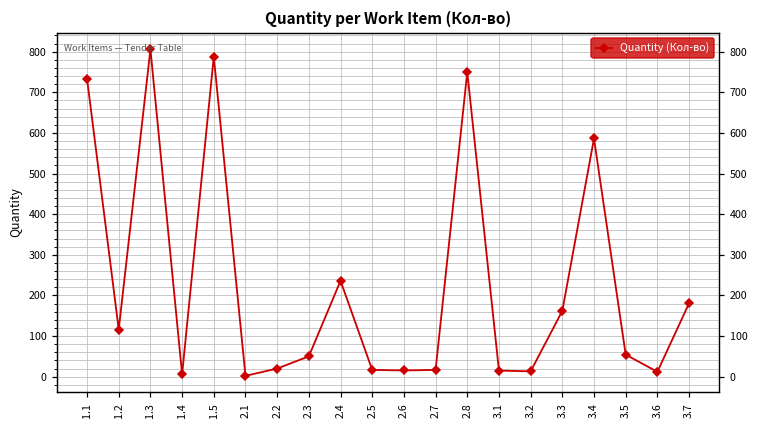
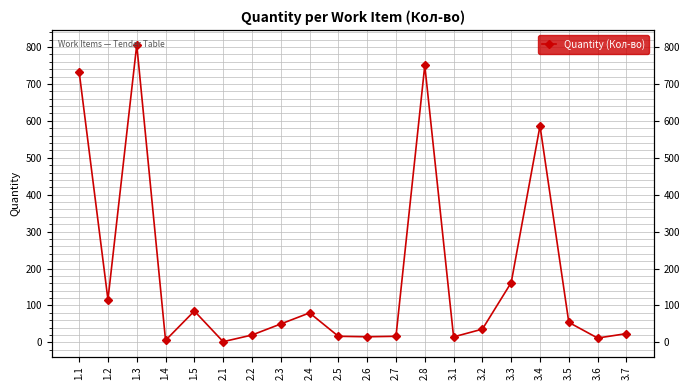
  {
    "1.1": 730,
    "1.2": 120,
    "1.3": 810,
    "1.4": 10,
-   "1.5": 790,
+   "1.5": 90,
    "2.1": 0,
    "2.2": 20,
    "2.3": 50,
-   "2.4": 240,
+   "2.4": 80,
    "2.5": 20,
    "2.6": 20,
    "2.7": 20,
    "2.8": 750,
    "3.1": 20,
-   "3.2": 10,
+   "3.2": 40,
    "3.3": 160,
    "3.4": 590,
    "3.5": 50,
    "3.6": 10,
-   "3.7": 180
+   "3.7": 20
  }
